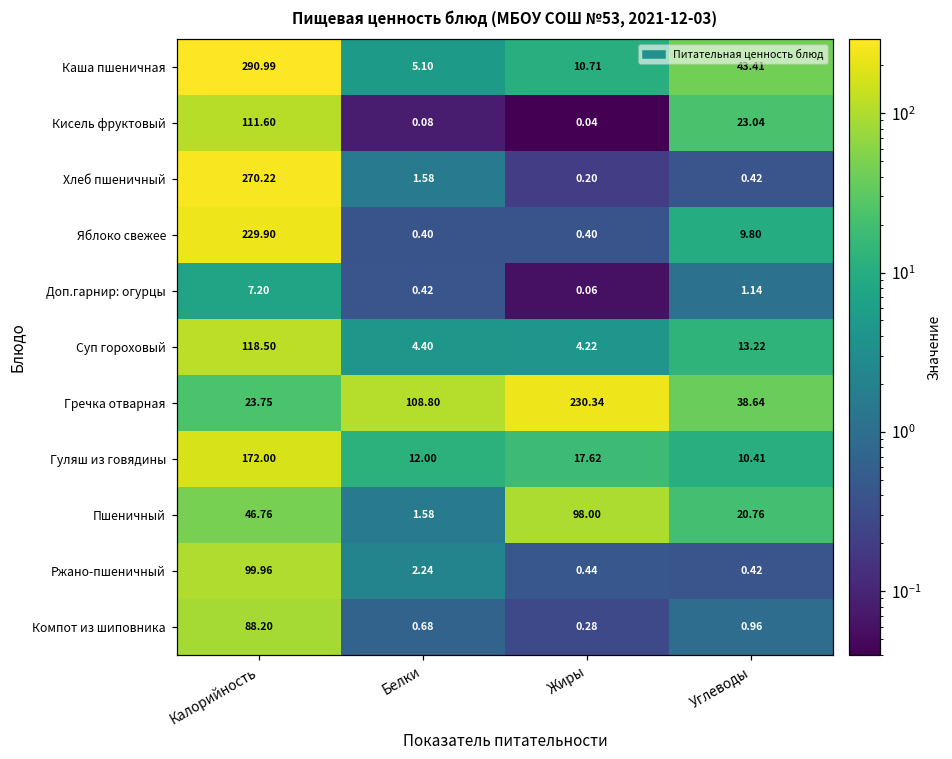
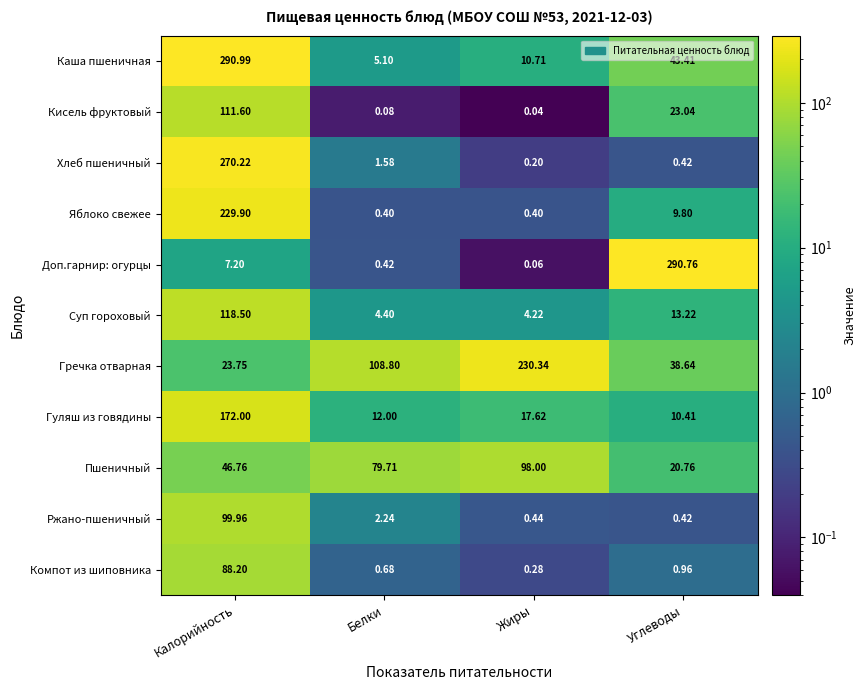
  {
    "Каша пшеничная": {
      "Калорийность": 290.99,
      "Белки": 5.10,
      "Жиры": 10.71
    },
    "Кисель фруктовый": {
      "Калорийность": 111.60,
      "Белки": 0.08,
      "Жиры": 0.04,
      "Углеводы": 23.04
    },
    "Хлеб пшеничный": {
      "Калорийность": 270.22,
      "Белки": 1.58,
      "Жиры": 0.20,
      "Углеводы": 0.42
    },
    "Яблоко свежее": {
      "Калорийность": 229.90,
      "Белки": 0.40,
      "Жиры": 0.40,
      "Углеводы": 9.80
    },
    "Доп.гарнир: огурцы": {
      "Калорийность": 7.20,
      "Белки": 0.42,
      "Жиры": 0.06,
-     "Углеводы": 1.14
+     "Углеводы": 290.76
    },
    "Суп гороховый": {
      "Калорийность": 118.50,
      "Белки": 4.40,
      "Жиры": 4.22,
      "Углеводы": 13.22
    },
    "Гречка отварная": {
      "Калорийность": 23.75,
      "Белки": 108.80,
      "Жиры": 230.34,
      "Углеводы": 38.64
    },
    "Гуляш из говядины": {
      "Калорийность": 172.00,
      "Белки": 12.00,
      "Жиры": 17.62,
      "Углеводы": 10.41
    },
    "Пшеничный": {
      "Калорийность": 46.76,
-     "Белки": 1.58,
+     "Белки": 79.71,
      "Жиры": 98.00,
      "Углеводы": 20.76
    },
    "Ржано-пшеничный": {
      "Калорийность": 99.96,
      "Белки": 2.24,
      "Жиры": 0.44,
      "Углеводы": 0.42
    },
    "Компот из шиповника": {
      "Калорийность": 88.20,
      "Белки": 0.68,
      "Жиры": 0.28,
      "Углеводы": 0.96
    }
  }
